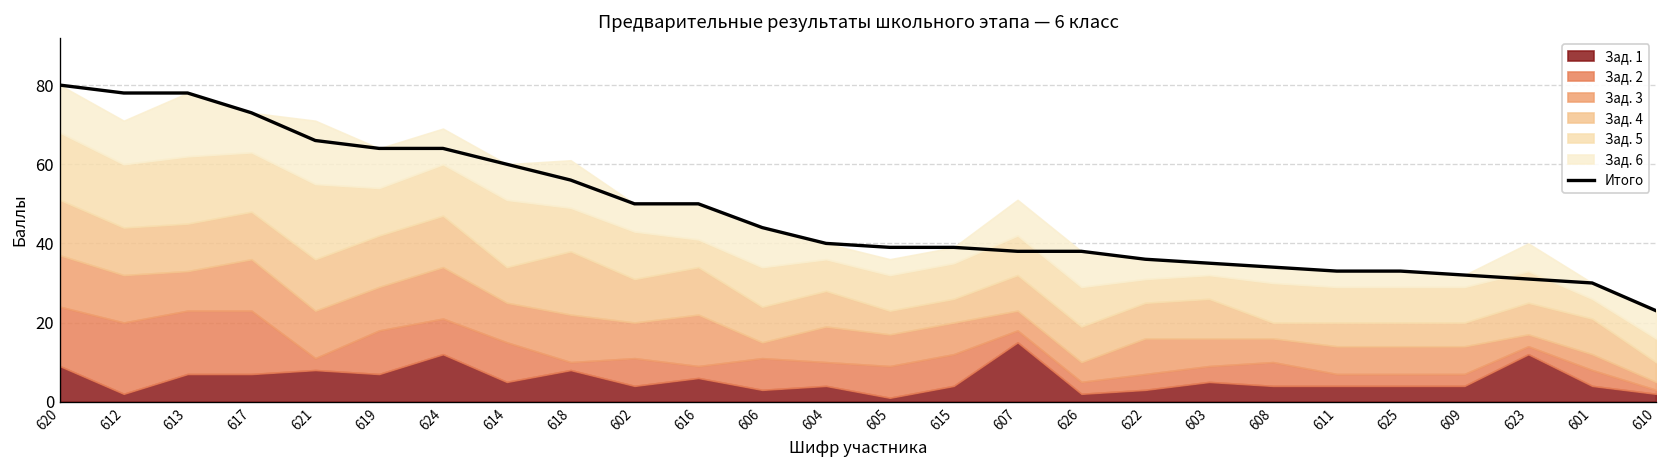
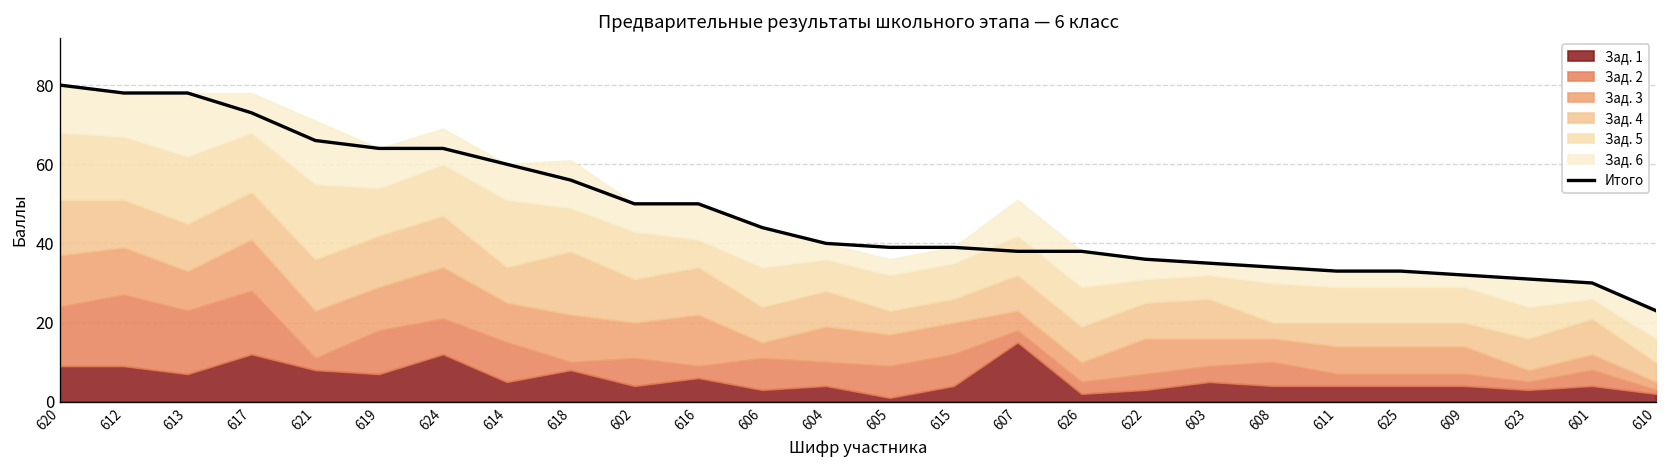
  {
    "Зад. 1": {
      "620": 9,
-     "612": 2,
+     "612": 9,
      "613": 7,
-     "617": 7,
+     "617": 12,
      "621": 8,
      "619": 7,
      "624": 12,
      "614": 5,
      "618": 8,
      "602": 4,
      "616": 6,
      "606": 3,
      "604": 4,
      "605": 1,
      "615": 4,
      "607": 15,
      "626": 2,
      "622": 3,
      "603": 5,
      "608": 4,
      "611": 4,
      "625": 4,
      "609": 4,
-     "623": 12,
+     "623": 3,
      "601": 4,
      "610": 2
    },
    "Итого": {
      "621": 66,
      "624": 64,
      "618": 56,
      "605": 39,
      "607": 38
    }
  }
